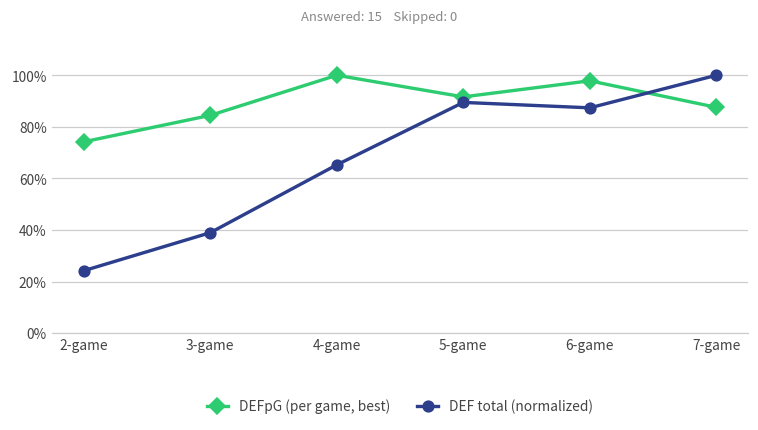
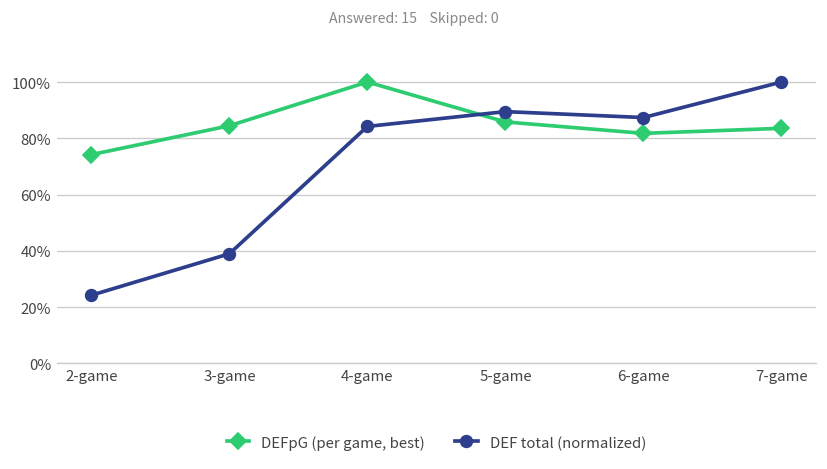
  {
    "DEFpG (per game, best)": {
      "2-game": "74%",
      "3-game": "84%",
      "4-game": "100%",
-     "5-game": "92%",
-     "6-game": "98%",
-     "7-game": "88%"
+     "5-game": "86%",
+     "6-game": "82%",
+     "7-game": "84%"
    },
    "DEF total (normalized)": {
      "2-game": "24%",
      "3-game": "39%",
-     "4-game": "65%",
+     "4-game": "84%",
      "5-game": "89%",
      "6-game": "87%",
      "7-game": "100%"
    }
  }
